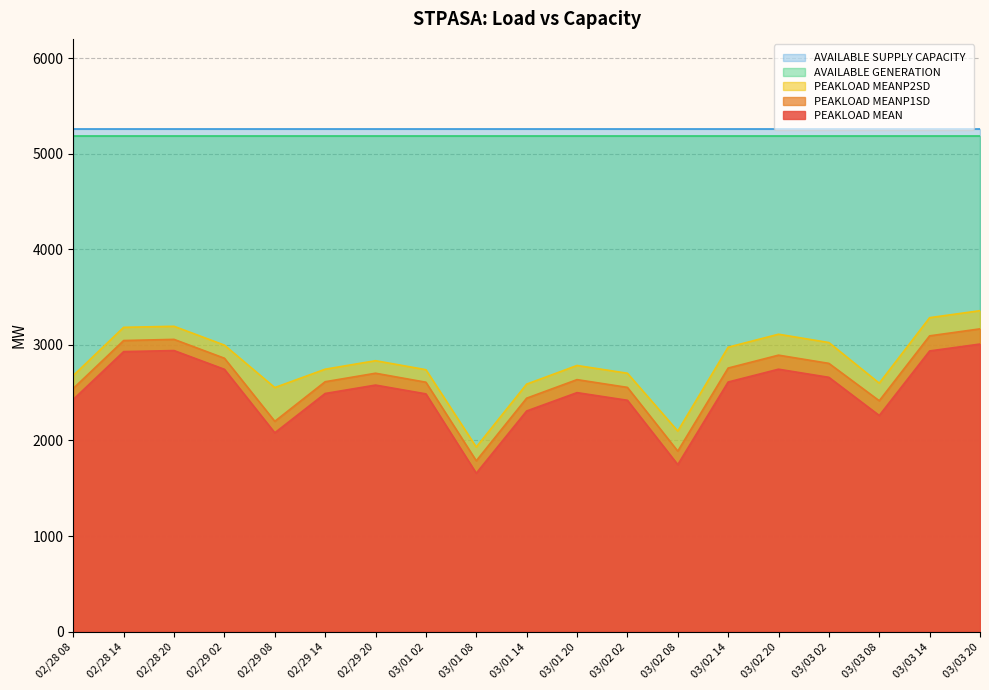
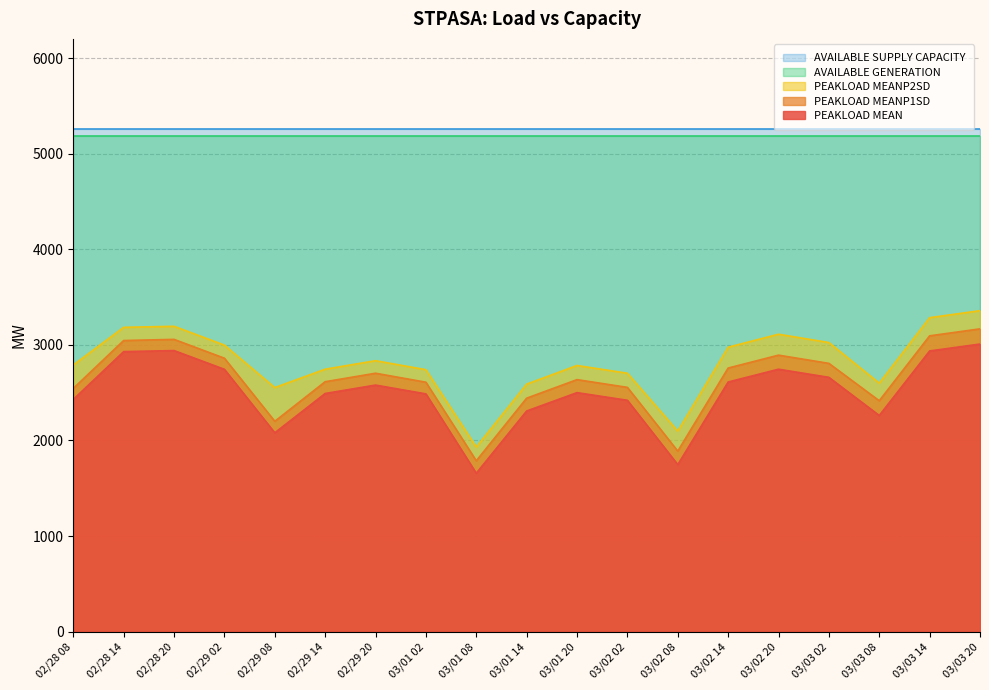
  {
    "AVAILABLE SUPPLY CAPACITY": {
      "02/28 08": 5300,
      "02/28 14": 5300,
      "02/28 20": 5300,
      "02/29 02": 5300,
      "02/29 08": 5300,
      "02/29 14": 5300,
      "02/29 20": 5300,
      "03/01 02": 5300,
      "03/01 08": 5300,
      "03/01 14": 5300,
      "03/01 20": 5300,
      "03/02 02": 5300,
      "03/02 08": 5300,
      "03/02 14": 5300,
      "03/03 20": 5300
    },
    "AVAILABLE GENERATION": {
      "02/28 08": 5200,
      "02/28 14": 5200,
      "02/28 20": 5200,
      "02/29 02": 5200,
      "02/29 08": 5200,
      "02/29 14": 5200,
      "02/29 20": 5200,
      "03/01 02": 5200,
      "03/01 08": 5200,
      "03/01 14": 5200,
      "03/01 20": 5200,
      "03/02 02": 5200,
      "03/02 08": 5200,
      "03/02 14": 5200,
      "03/02 20": 5200,
      "03/03 02": 5200,
      "03/03 08": 5200,
      "03/03 14": 5200,
      "03/03 20": 5200
    },
    "PEAKLOAD MEANP2SD": {
-     "02/28 08": 2700,
+     "02/28 08": 2800,
      "02/28 14": 3200,
      "02/28 20": 3200,
      "02/29 02": 3000,
      "02/29 08": 2600,
      "02/29 14": 2700,
      "02/29 20": 2800,
      "03/01 02": 2700,
      "03/01 08": 1900,
      "03/01 14": 2600,
      "03/01 20": 2800,
      "03/02 02": 2700,
      "03/02 08": 2100,
      "03/02 14": 3000,
      "03/02 20": 3100,
      "03/03 02": 3000,
      "03/03 08": 2600,
      "03/03 14": 3300,
      "03/03 20": 3400
    }
  }
